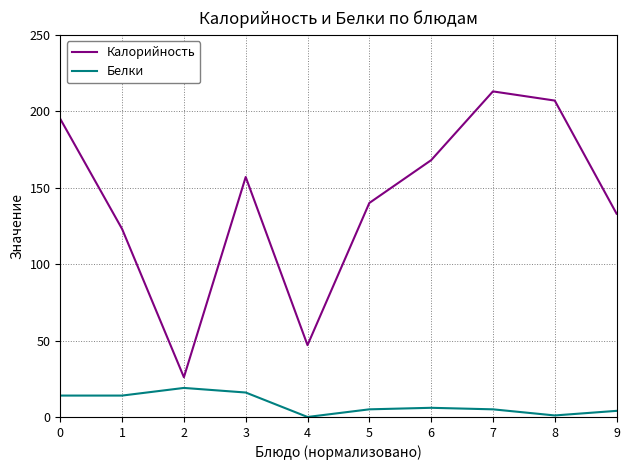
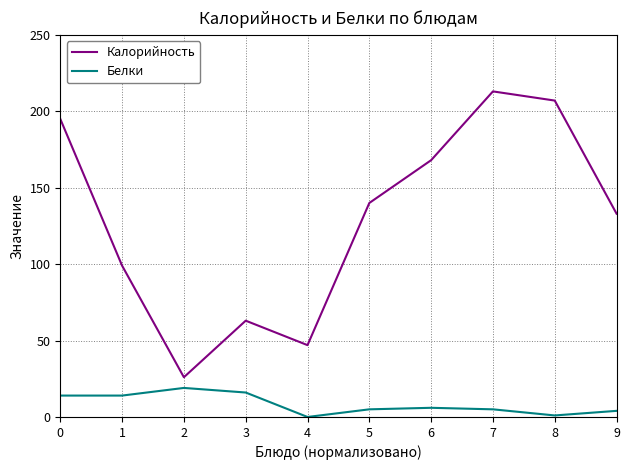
  {
    "Калорийность": {
      "0": 195,
-     "1": 123,
+     "1": 99,
      "2": 26,
-     "3": 157,
+     "3": 63,
      "4": 47,
      "5": 140,
      "6": 168,
      "7": 213,
      "8": 207,
      "9": 133
    },
    "Белки": {
      "0": 14,
      "1": 14,
      "2": 19,
      "3": 16,
      "4": 0,
      "5": 5,
      "6": 6,
      "7": 5,
      "8": 1,
      "9": 4
    }
  }
